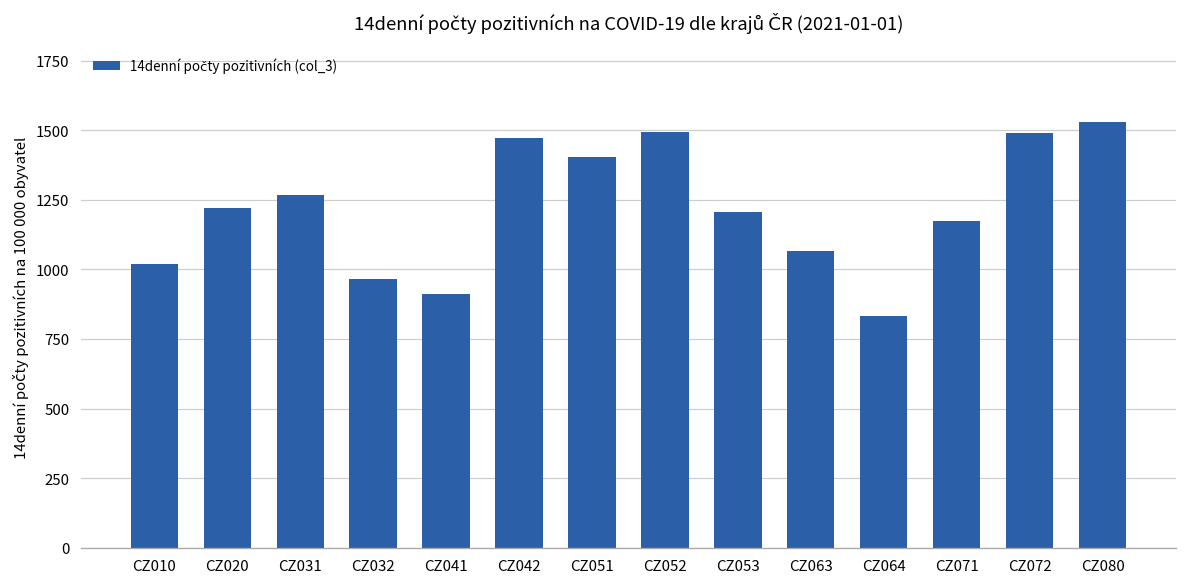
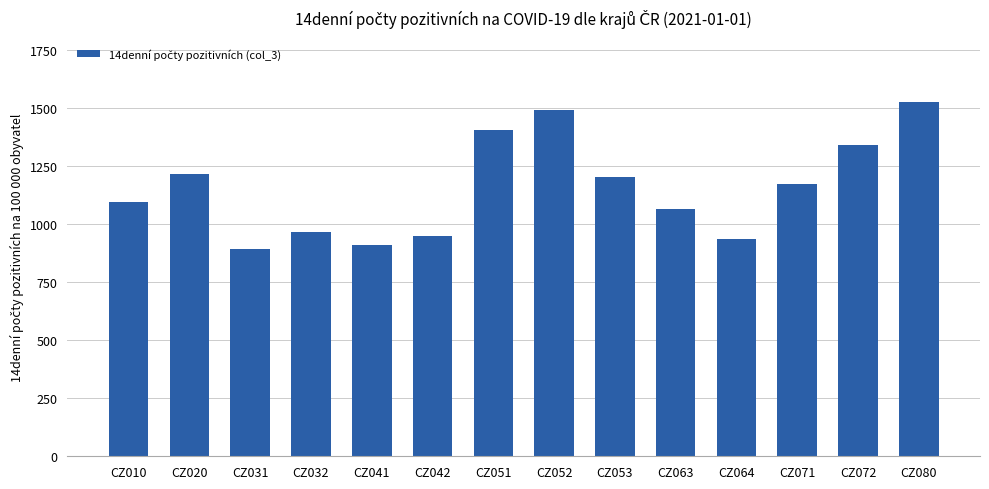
  {
-   "CZ010": 1020,
+   "CZ010": 1100,
    "CZ020": 1220,
-   "CZ031": 1270,
+   "CZ031": 890,
    "CZ032": 970,
    "CZ041": 910,
-   "CZ042": 1470,
+   "CZ042": 950,
    "CZ051": 1400,
    "CZ052": 1490,
    "CZ053": 1210,
    "CZ063": 1070,
-   "CZ064": 830,
+   "CZ064": 940,
    "CZ071": 1170,
-   "CZ072": 1490,
+   "CZ072": 1340,
    "CZ080": 1530
  }
